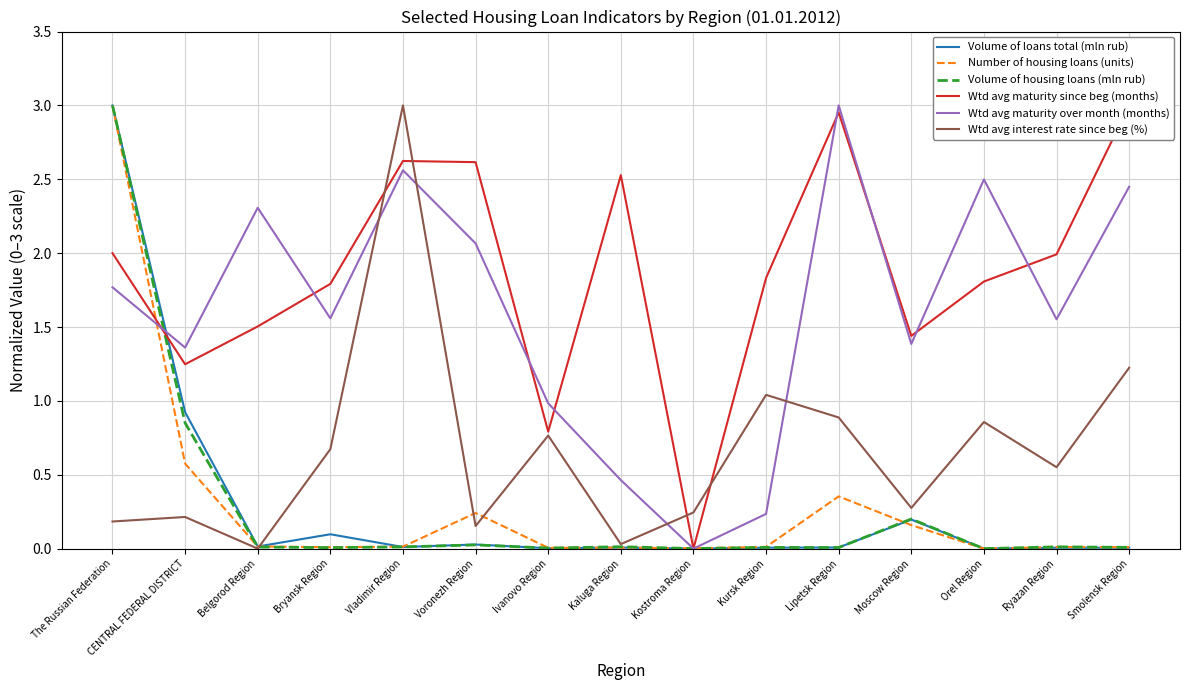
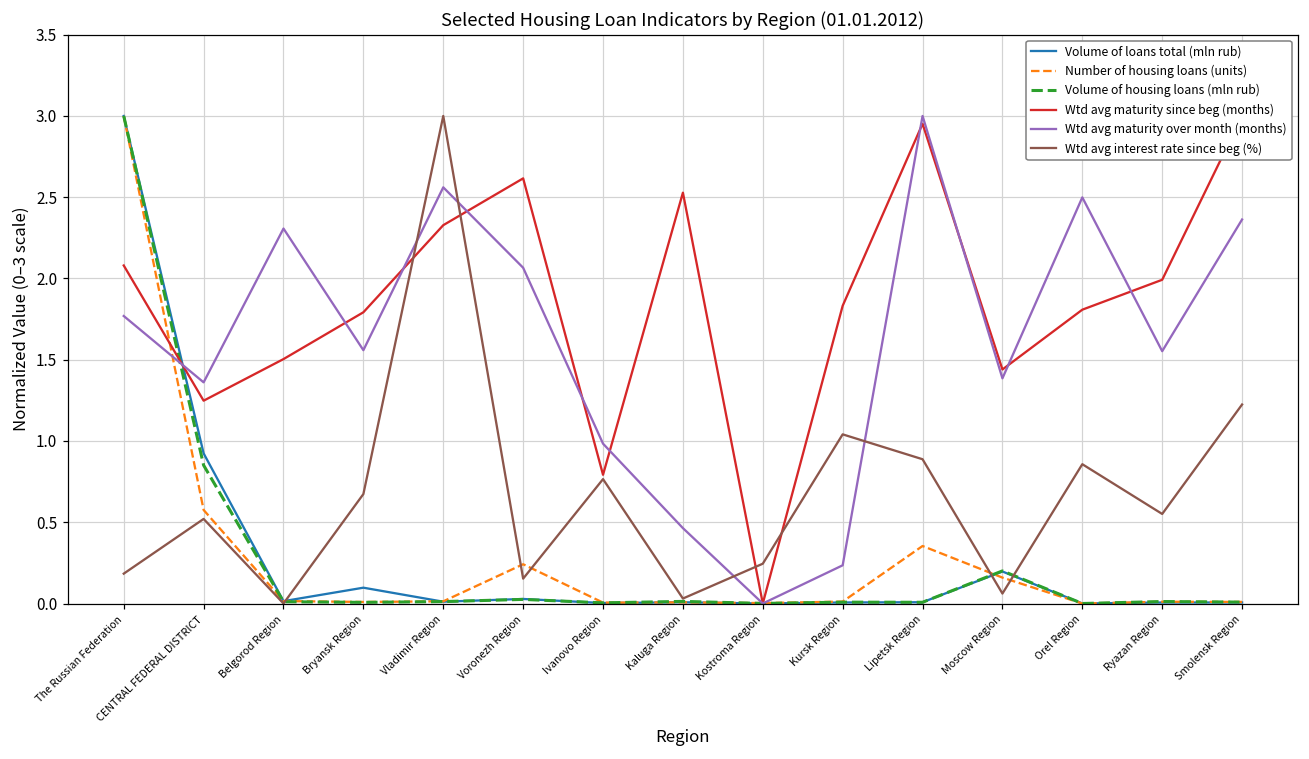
  {
    "Volume of loans total (mln rub)": {
      "CENTRAL FEDERAL DISTRICT": 0.92,
      "Bryansk Region": 0.10
    },
    "Number of housing loans (units)": {
      "CENTRAL FEDERAL DISTRICT": 0.58,
      "Voronezh Region": 0.24,
      "Lipetsk Region": 0.35,
      "Moscow Region": 0.16
    },
    "Volume of housing loans (mln rub)": {
      "CENTRAL FEDERAL DISTRICT": 0.85
    },
    "Wtd avg maturity since beg (months)": {
-     "The Russian Federation": 2.00,
+     "The Russian Federation": 2.08,
      "CENTRAL FEDERAL DISTRICT": 1.25,
      "Belgorod Region": 1.50,
      "Bryansk Region": 1.79,
-     "Vladimir Region": 2.62,
+     "Vladimir Region": 2.33,
      "Voronezh Region": 2.62,
      "Ivanovo Region": 0.79,
      "Kaluga Region": 2.53,
      "Kursk Region": 1.83,
      "Lipetsk Region": 2.95,
      "Moscow Region": 1.44,
      "Orel Region": 1.81,
      "Ryazan Region": 1.99
    },
    "Wtd avg maturity over month (months)": {
      "The Russian Federation": 1.77,
      "CENTRAL FEDERAL DISTRICT": 1.36,
      "Belgorod Region": 2.31,
      "Bryansk Region": 1.56,
      "Vladimir Region": 2.56,
      "Voronezh Region": 2.07,
      "Ivanovo Region": 0.98,
      "Kaluga Region": 0.46,
      "Kursk Region": 0.24,
      "Lipetsk Region": 3.00,
      "Moscow Region": 1.39,
      "Orel Region": 2.50,
      "Ryazan Region": 1.55,
-     "Smolensk Region": 2.45
+     "Smolensk Region": 2.36
    },
    "Wtd avg interest rate since beg (%)": {
      "The Russian Federation": 0.18,
-     "CENTRAL FEDERAL DISTRICT": 0.21,
+     "CENTRAL FEDERAL DISTRICT": 0.52,
      "Bryansk Region": 0.67,
      "Vladimir Region": 3.00,
      "Voronezh Region": 0.15,
      "Ivanovo Region": 0.77,
      "Kaluga Region": 0.03,
      "Kostroma Region": 0.24,
      "Kursk Region": 1.04,
      "Lipetsk Region": 0.89,
-     "Moscow Region": 0.28,
+     "Moscow Region": 0.06,
      "Orel Region": 0.86,
      "Ryazan Region": 0.55,
      "Smolensk Region": 1.22
    }
  }
